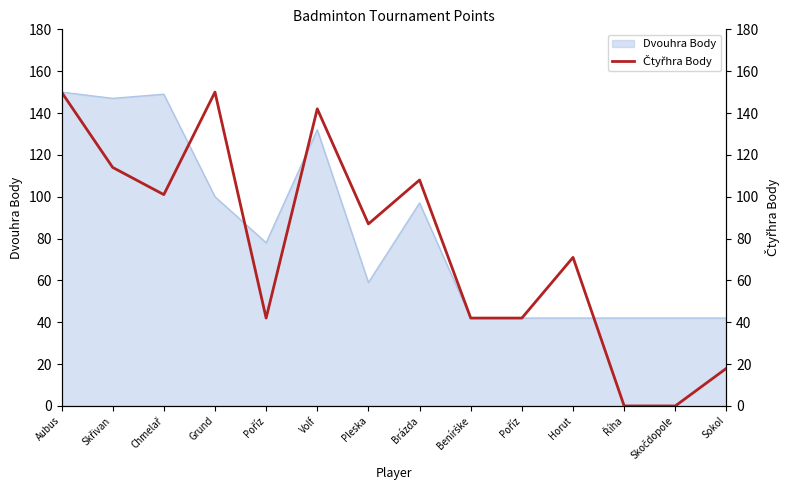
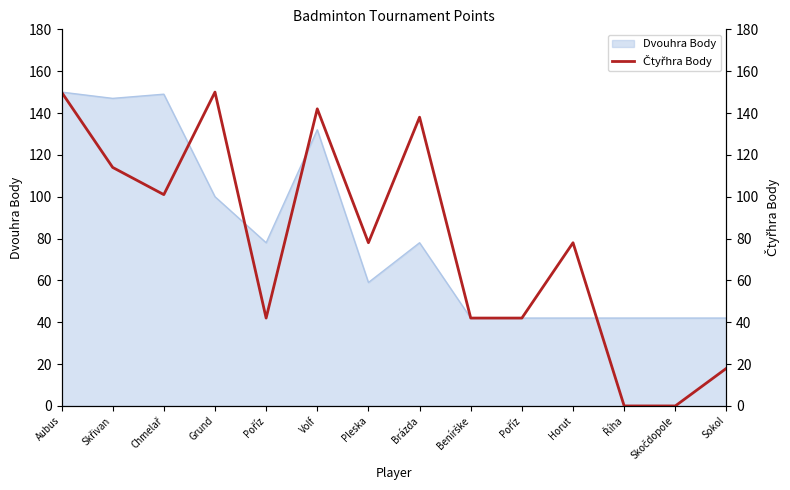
  {
    "Dvouhra Body": {
      "Aubus": 150,
      "Skřivan": 147,
      "Chmelař": 149,
      "Grund": 100,
      "Volf": 132,
      "Pleska": 59,
-     "Brázda": 97,
+     "Brázda": 78,
      "Benírške": 42,
      "Horut": 42,
      "Říha": 42,
      "Skočdopole": 42,
      "Sokol": 42
    },
    "Čtyřhra Body": {
      "Aubus": 150,
      "Skřivan": 114,
      "Chmelař": 101,
      "Grund": 150,
      "Volf": 142,
-     "Pleska": 87,
-     "Brázda": 108,
+     "Pleska": 78,
+     "Brázda": 138,
      "Benírške": 42,
-     "Horut": 71,
+     "Horut": 78,
      "Říha": 0,
      "Skočdopole": 0,
      "Sokol": 18
    }
  }
